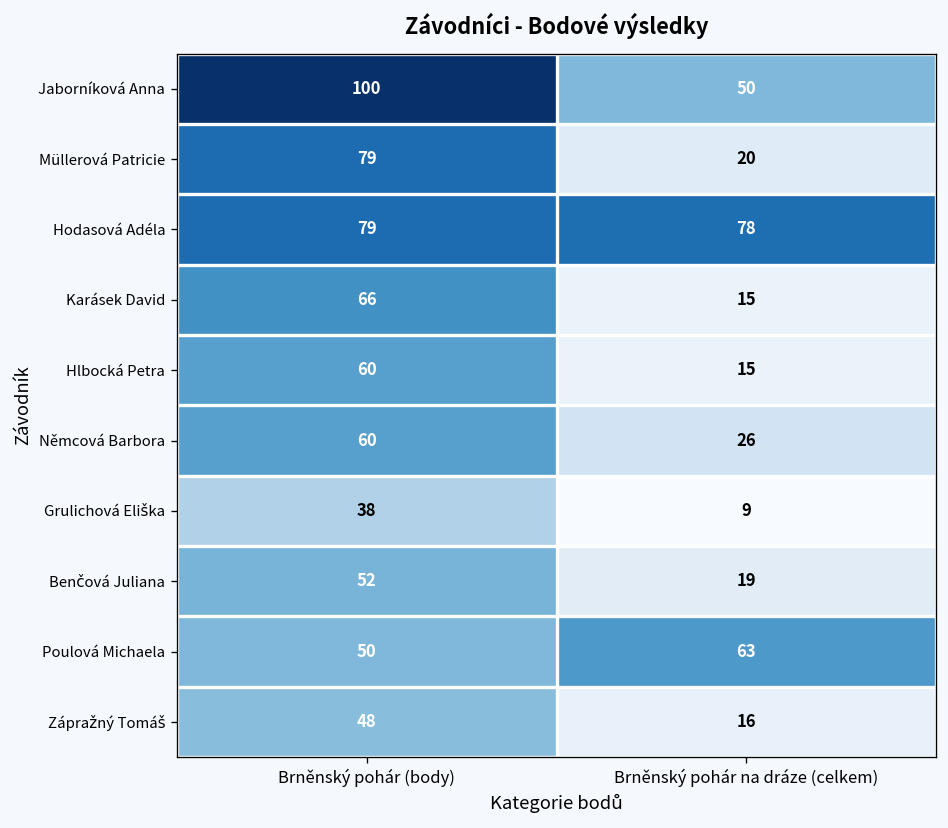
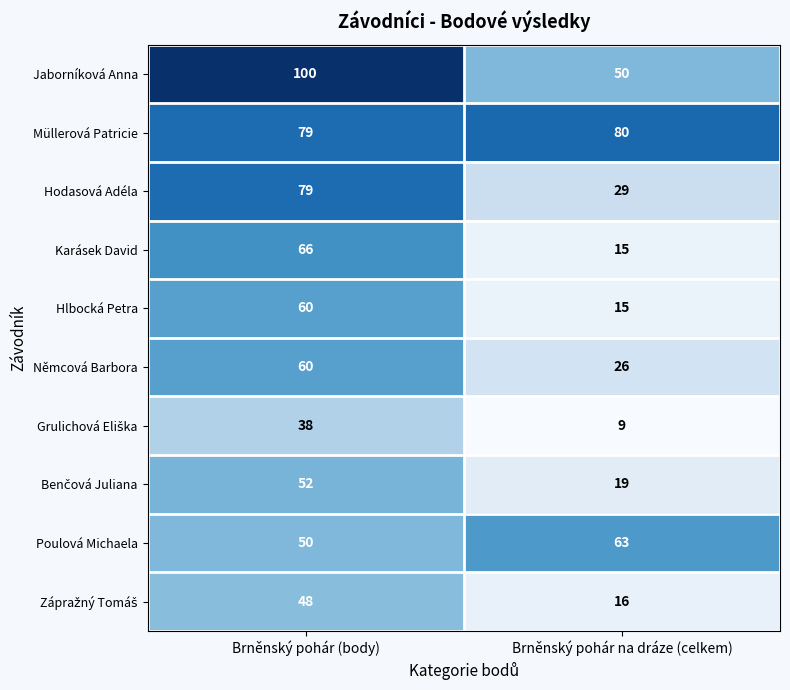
  {
    "Jaborníková Anna": {
      "Brněnský pohár (body)": 100,
      "Brněnský pohár na dráze (celkem)": 50
    },
    "Müllerová Patricie": {
      "Brněnský pohár (body)": 79,
-     "Brněnský pohár na dráze (celkem)": 20
+     "Brněnský pohár na dráze (celkem)": 80
    },
    "Hodasová Adéla": {
      "Brněnský pohár (body)": 79,
-     "Brněnský pohár na dráze (celkem)": 78
+     "Brněnský pohár na dráze (celkem)": 29
    },
    "Karásek David": {
      "Brněnský pohár (body)": 66,
      "Brněnský pohár na dráze (celkem)": 15
    },
    "Hlbocká Petra": {
      "Brněnský pohár (body)": 60,
      "Brněnský pohár na dráze (celkem)": 15
    },
    "Němcová Barbora": {
      "Brněnský pohár (body)": 60,
      "Brněnský pohár na dráze (celkem)": 26
    },
    "Grulichová Eliška": {
      "Brněnský pohár (body)": 38,
      "Brněnský pohár na dráze (celkem)": 9
    },
    "Benčová Juliana": {
      "Brněnský pohár (body)": 52,
      "Brněnský pohár na dráze (celkem)": 19
    },
    "Poulová Michaela": {
      "Brněnský pohár (body)": 50,
      "Brněnský pohár na dráze (celkem)": 63
    },
    "Zápražný Tomáš": {
      "Brněnský pohár (body)": 48,
      "Brněnský pohár na dráze (celkem)": 16
    }
  }
